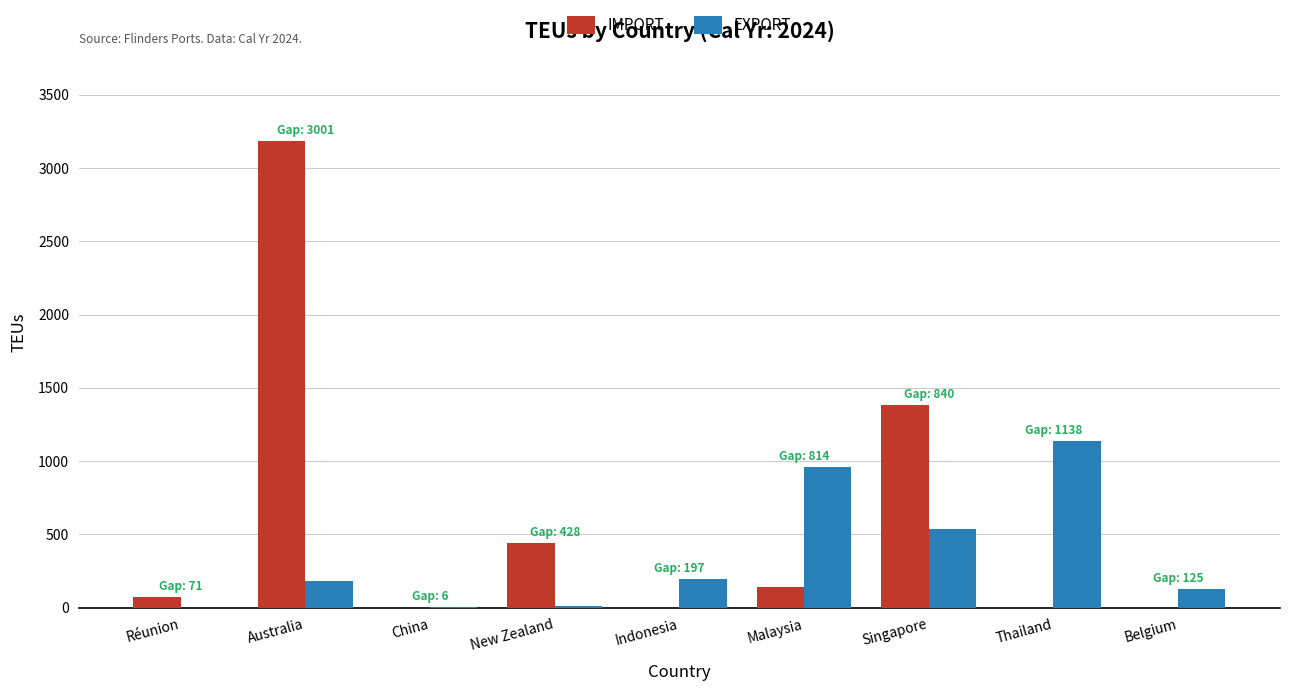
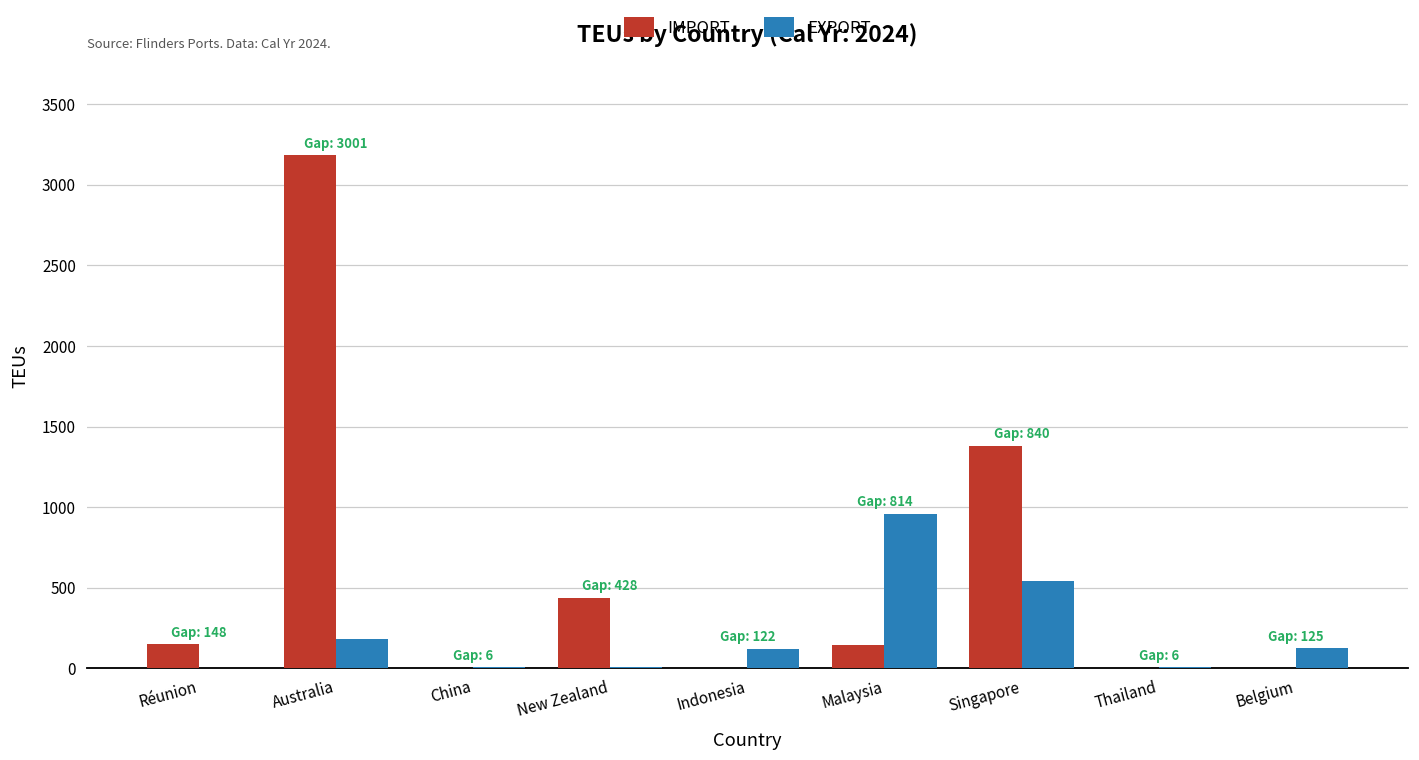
  {
    "IMPORT": {
-     "Réunion": 71
+     "Réunion": 148
    },
    "EXPORT": {
      "China": 6,
-     "Indonesia": 197,
-     "Thailand": 1138,
+     "Indonesia": 122,
+     "Thailand": 6,
      "Belgium": 125
    }
  }
